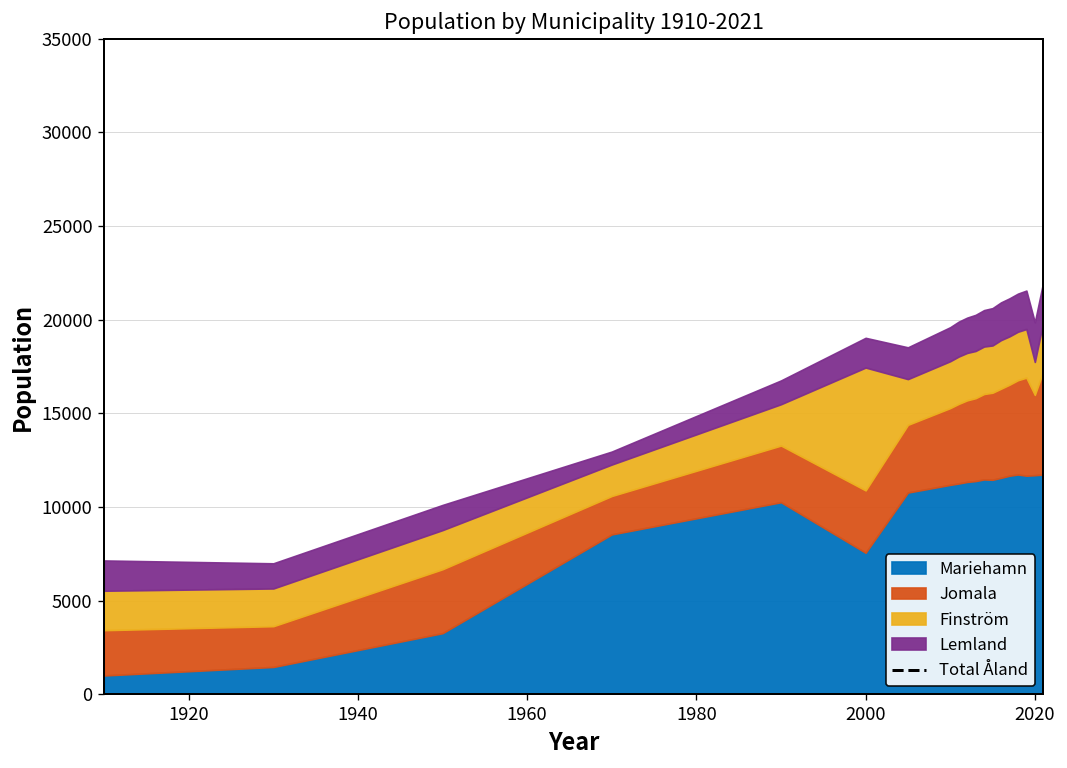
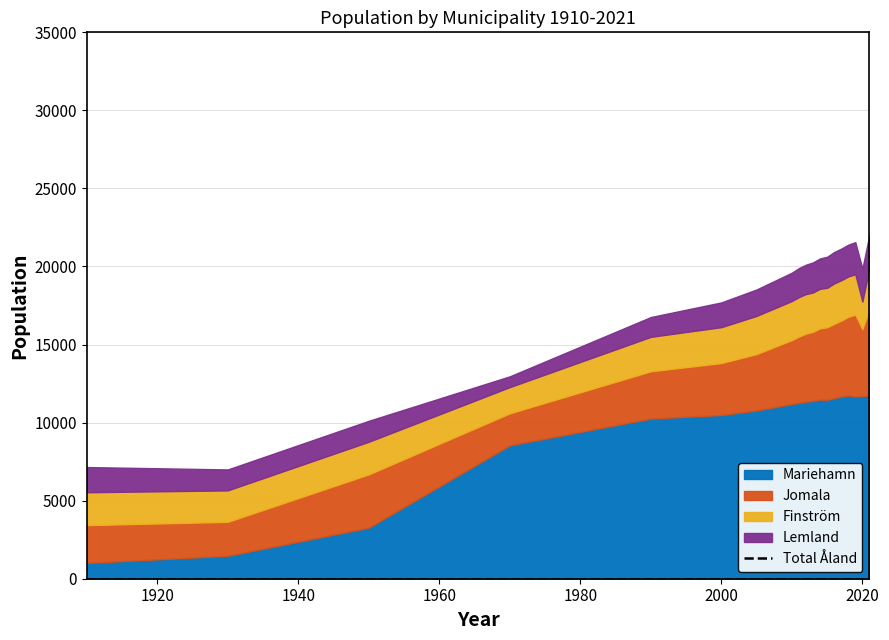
  {
    "Mariehamn": {
-     "2000": 7600,
+     "2000": 10500,
      "2020": 11700
    },
    "Jomala": {
      "2000": 3300,
      "2020": 4300
    },
    "Finström": {
-     "2000": 6600,
+     "2000": 2300,
      "2020": 1800
    },
    "Lemland": {
      "2000": 1600,
      "2020": 2100
    }
  }
